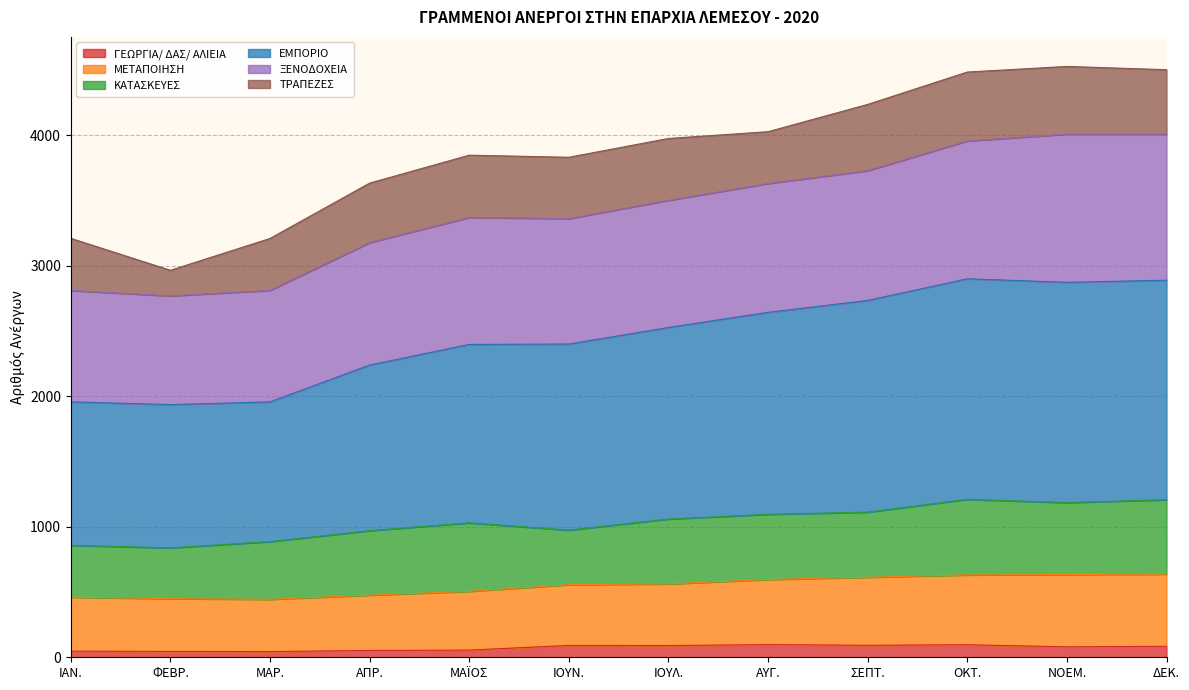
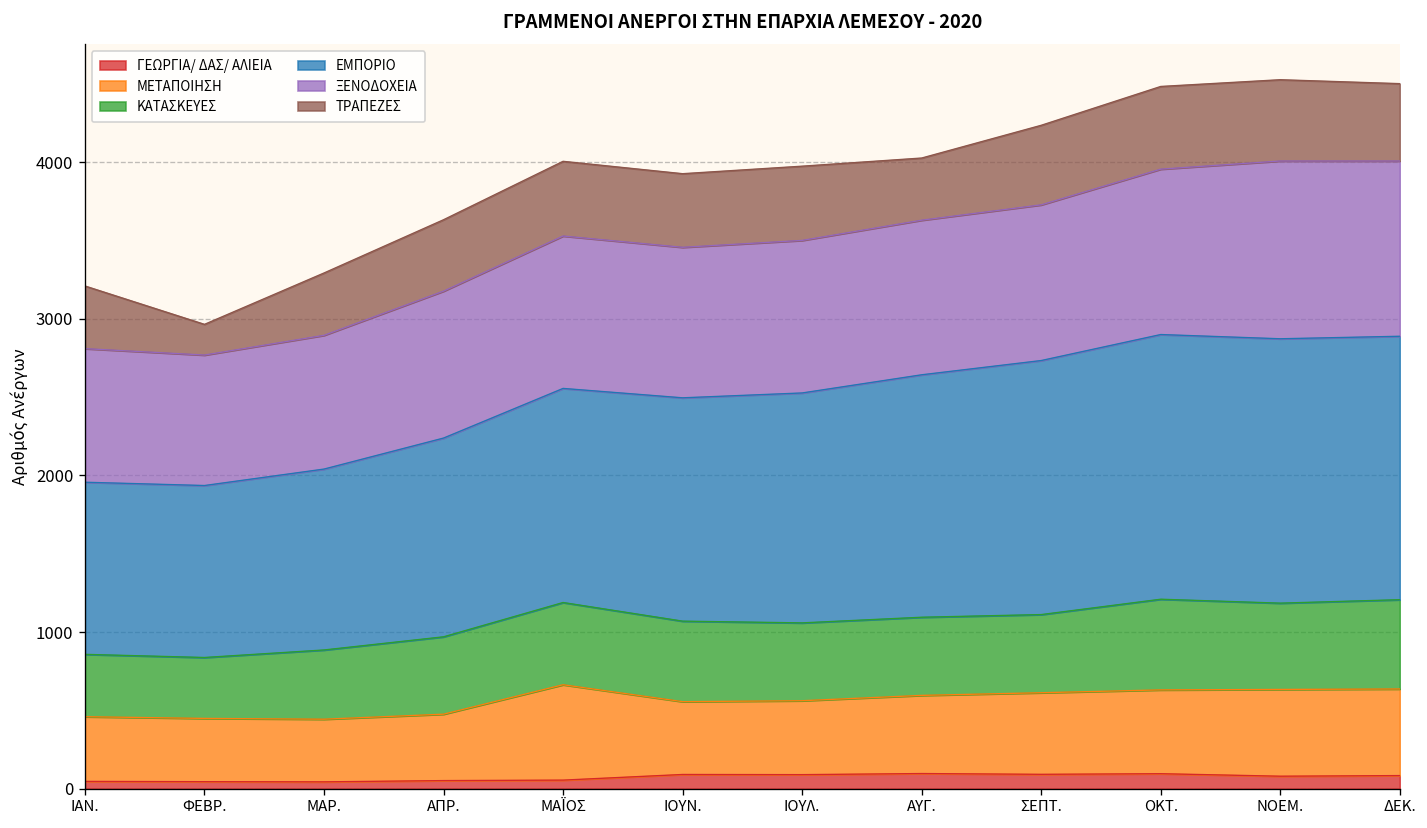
  {
    "ΓΕΩΡΓΙΑ/ ΔΑΣ/ ΑΛΙΕΙΑ": {
      "ΙΑΝ.": 50,
      "ΦΕΒΡ.": 50,
      "ΜΑΡ.": 40,
      "ΑΠΡ.": 50,
      "ΜΑΪΟΣ": 60,
      "ΙΟΥΝ.": 90,
      "ΙΟΥΛ.": 90,
      "ΑΥΓ.": 100,
      "ΣΕΠΤ.": 90,
      "ΟΚΤ.": 100,
      "ΝΟΕΜ.": 80,
      "ΔΕΚ.": 80
    },
    "ΜΕΤΑΠΟΙΗΣΗ": {
      "ΙΑΝ.": 410,
      "ΦΕΒΡ.": 400,
      "ΜΑΡ.": 400,
      "ΑΠΡ.": 420,
-     "ΜΑΪΟΣ": 450,
+     "ΜΑΪΟΣ": 610,
      "ΙΟΥΝ.": 470,
      "ΙΟΥΛ.": 470,
      "ΑΥΓ.": 500,
      "ΣΕΠΤ.": 520,
      "ΟΚΤ.": 540,
      "ΝΟΕΜ.": 550,
      "ΔΕΚ.": 550
    },
    "ΚΑΤΑΣΚΕΥΕΣ": {
      "ΙΑΝ.": 400,
      "ΦΕΒΡ.": 390,
      "ΜΑΡ.": 440,
      "ΑΠΡ.": 490,
      "ΜΑΪΟΣ": 530,
-     "ΙΟΥΝ.": 420,
+     "ΙΟΥΝ.": 510,
      "ΙΟΥΛ.": 500,
      "ΑΥΓ.": 500,
      "ΣΕΠΤ.": 500,
      "ΟΚΤ.": 580,
      "ΝΟΕΜ.": 550,
      "ΔΕΚ.": 570
    },
    "ΕΜΠΟΡΙΟ": {
      "ΙΑΝ.": 1100,
      "ΦΕΒΡ.": 1100,
-     "ΜΑΡ.": 1070,
+     "ΜΑΡ.": 1160,
      "ΑΠΡ.": 1270,
      "ΜΑΪΟΣ": 1370,
      "ΙΟΥΝ.": 1430,
      "ΙΟΥΛ.": 1470,
      "ΑΥΓ.": 1550,
      "ΣΕΠΤ.": 1620,
      "ΟΚΤ.": 1690,
      "ΝΟΕΜ.": 1690,
      "ΔΕΚ.": 1680
    },
    "ΞΕΝΟΔΟΧΕΙΑ": {
      "ΙΑΝ.": 850,
      "ΦΕΒΡ.": 830,
      "ΜΑΡ.": 850,
      "ΑΠΡ.": 940,
      "ΜΑΪΟΣ": 970,
      "ΙΟΥΝ.": 960,
      "ΙΟΥΛ.": 970,
      "ΑΥΓ.": 990,
      "ΣΕΠΤ.": 990,
      "ΟΚΤ.": 1060,
      "ΝΟΕΜ.": 1140,
      "ΔΕΚ.": 1120
    },
    "ΤΡΑΠΕΖΕΣ": {
      "ΙΑΝ.": 400,
      "ΦΕΒΡ.": 200,
      "ΜΑΡ.": 400,
      "ΑΠΡ.": 460,
      "ΜΑΪΟΣ": 480,
      "ΙΟΥΝ.": 470,
      "ΙΟΥΛ.": 470,
      "ΑΥΓ.": 400,
      "ΣΕΠΤ.": 510,
      "ΟΚΤ.": 530,
      "ΝΟΕΜ.": 520,
      "ΔΕΚ.": 490
    }
  }
